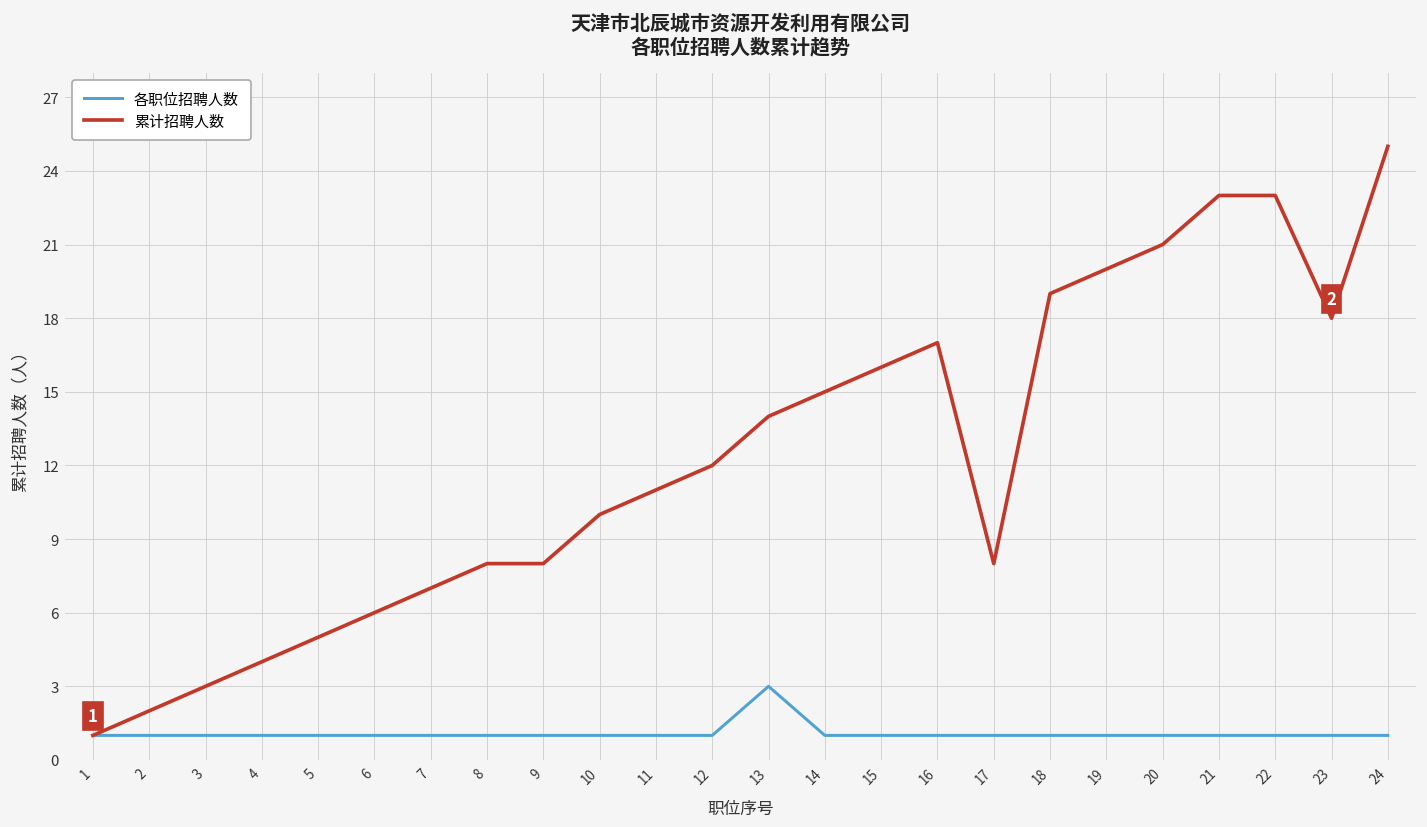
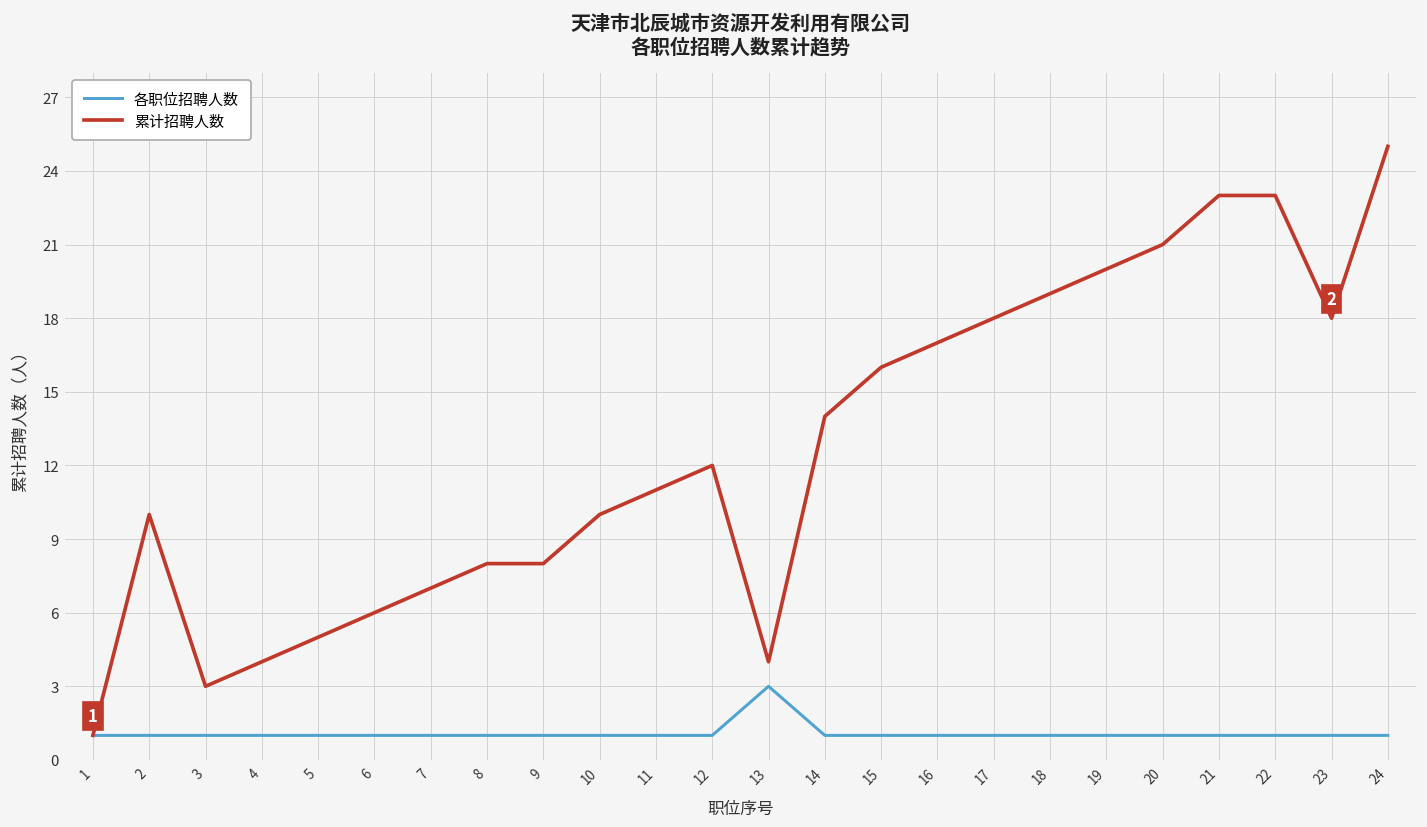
  {
    "各职位招聘人数": {
      "2": 1,
      "3": 1,
      "4": 1,
      "5": 1,
      "6": 1,
      "7": 1,
      "8": 1,
      "9": 1,
      "10": 1,
      "11": 1,
      "12": 1,
      "13": 3,
      "14": 1,
      "15": 1,
      "16": 1,
      "17": 1,
      "18": 1,
      "19": 1,
      "20": 1,
      "21": 1,
      "22": 1,
      "23": 1,
      "24": 1
    },
    "累计招聘人数": {
-     "2": 2,
+     "2": 10,
      "3": 3,
      "4": 4,
      "5": 5,
      "6": 6,
      "7": 7,
      "8": 8,
      "9": 8,
      "10": 10,
      "11": 11,
      "12": 12,
-     "13": 14,
-     "14": 15,
+     "13": 4,
+     "14": 14,
      "15": 16,
      "16": 17,
-     "17": 8,
+     "17": 18,
      "18": 19,
      "19": 20,
      "20": 21,
      "21": 23,
      "22": 23,
      "24": 25
    }
  }
